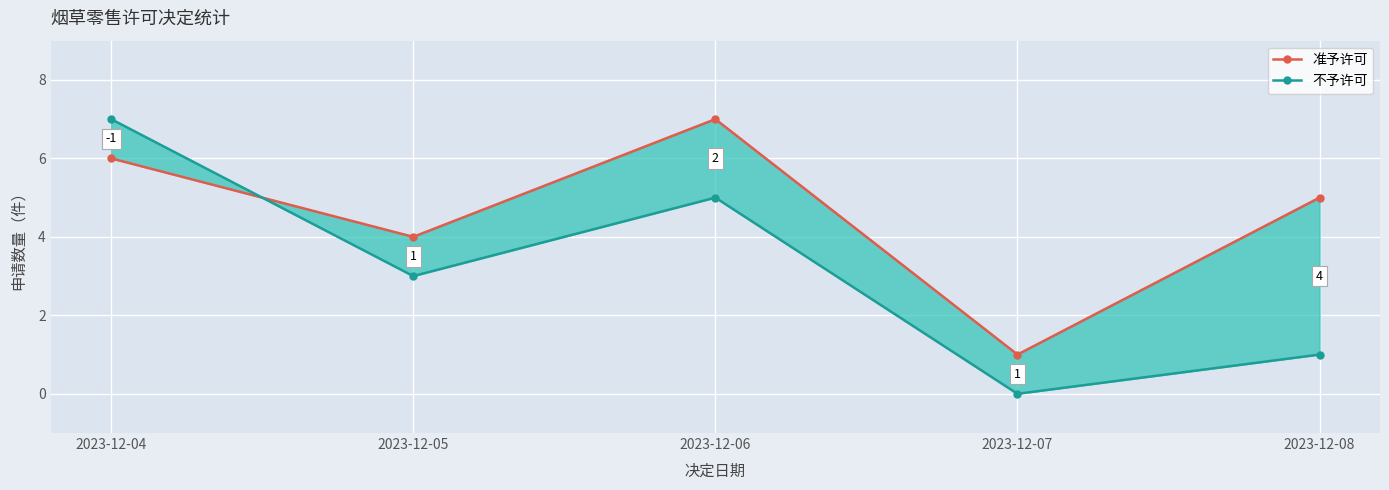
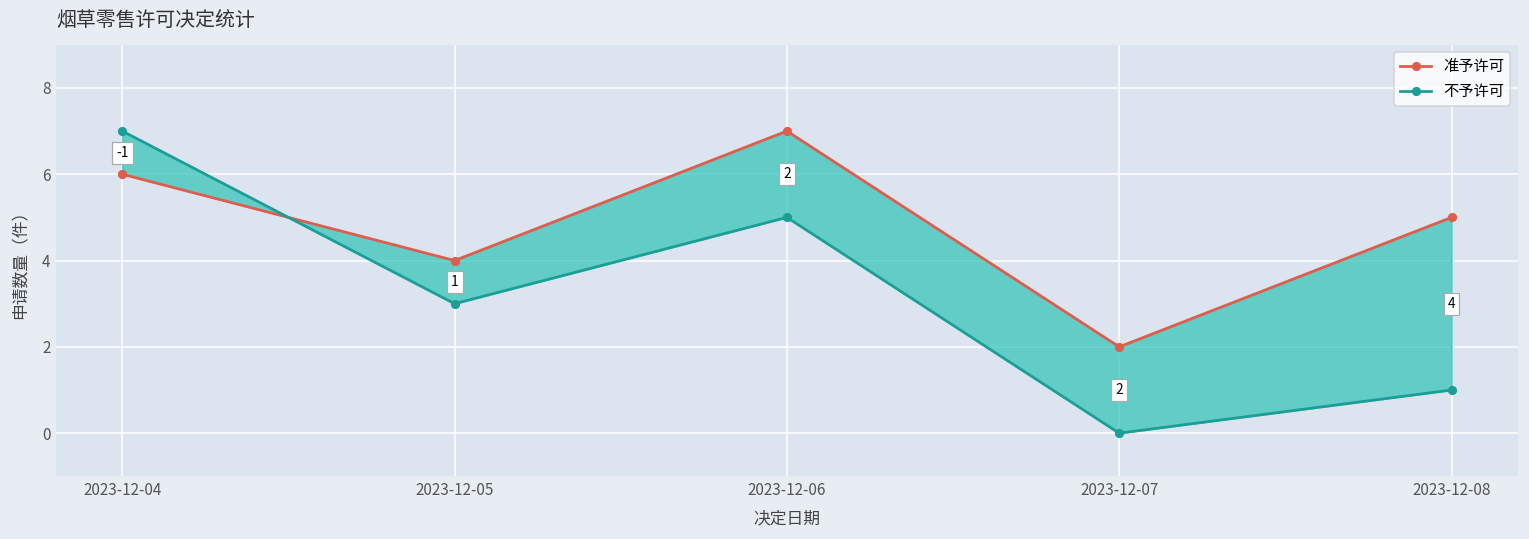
  {
    "准予许可": {
-     "2023-12-07": 1
+     "2023-12-07": 2
    }
  }
